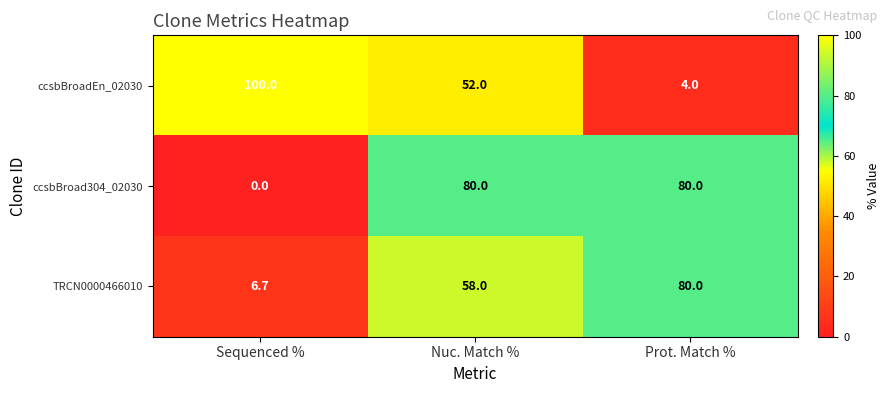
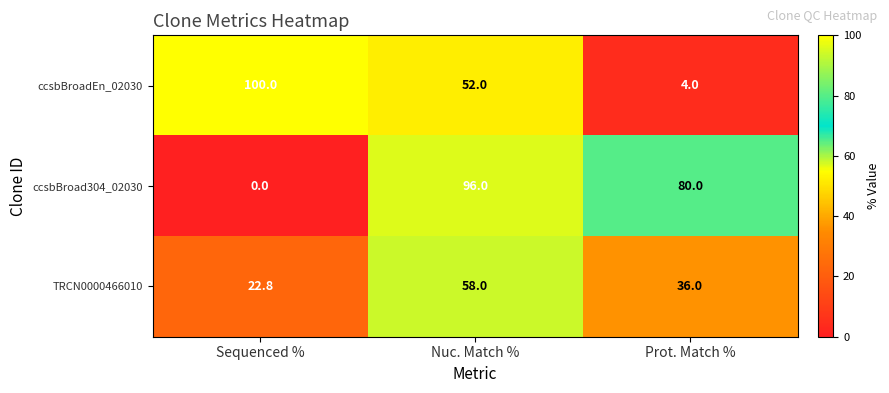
  {
    "ccsbBroadEn_02030": {
      "Sequenced %": 100.0,
      "Nuc. Match %": 52.0,
      "Prot. Match %": 4.0
    },
    "ccsbBroad304_02030": {
      "Sequenced %": 0.0,
-     "Nuc. Match %": 80.0,
+     "Nuc. Match %": 96.0,
      "Prot. Match %": 80.0
    },
    "TRCN0000466010": {
-     "Sequenced %": 6.7,
+     "Sequenced %": 22.8,
      "Nuc. Match %": 58.0,
-     "Prot. Match %": 80.0
+     "Prot. Match %": 36.0
    }
  }
